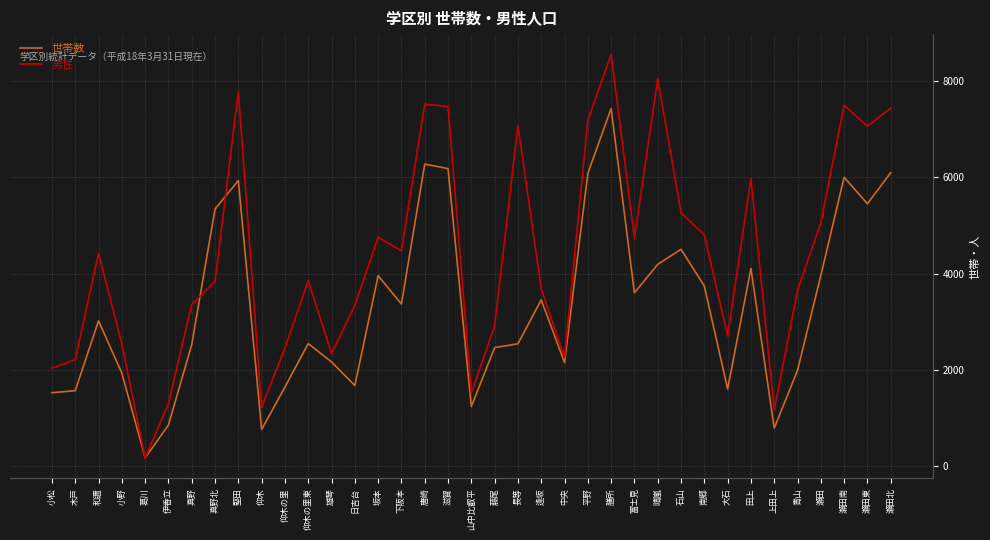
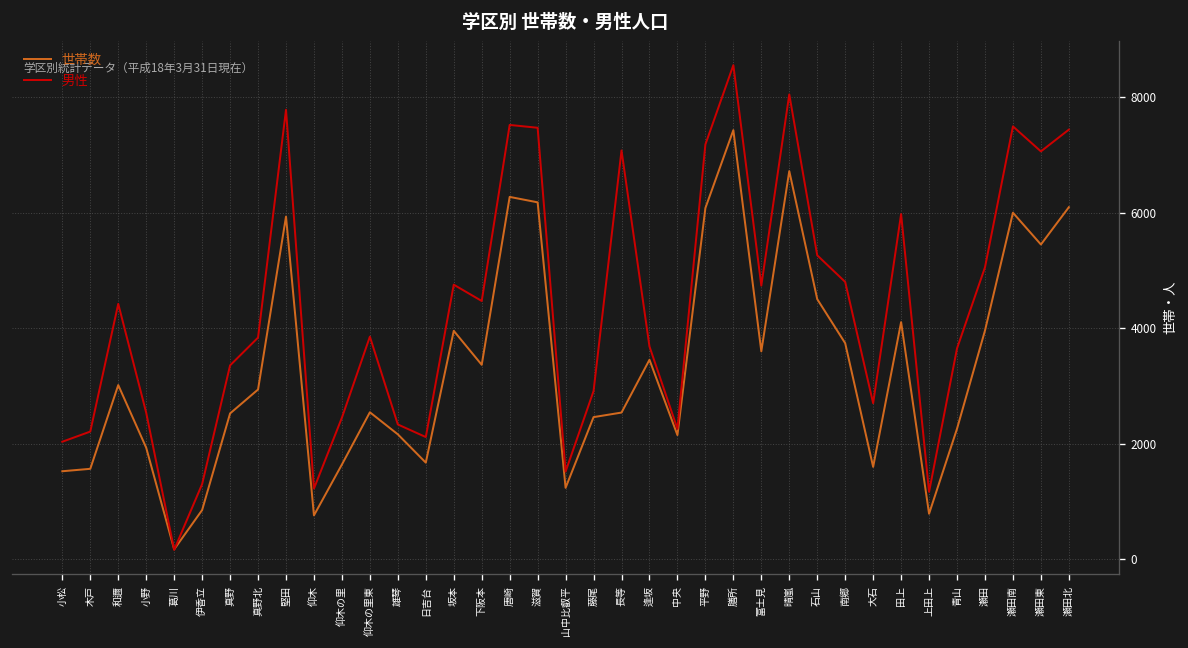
  {
    "世帯数": {
      "小松": 1500,
      "木戸": 1600,
      "和邇": 3000,
      "小野": 1900,
      "伊香立": 900,
      "真野": 2500,
-     "真野北": 5300,
+     "真野北": 2900,
      "堅田": 5900,
      "仰木": 800,
      "仰木の里": 1600,
      "仰木の里東": 2500,
      "雄琴": 2200,
      "日吉台": 1700,
      "坂本": 4000,
      "下阪本": 3400,
      "唐崎": 6300,
      "滋賀": 6200,
      "山中比叡平": 1200,
      "藤尾": 2500,
      "長等": 2500,
      "逢坂": 3500,
      "中央": 2200,
      "平野": 6100,
      "膳所": 7400,
      "富士見": 3600,
-     "晴嵐": 4200,
+     "晴嵐": 6700,
      "石山": 4500,
      "南郷": 3700,
      "大石": 1600,
      "田上": 4100,
      "上田上": 800,
-     "青山": 2000,
+     "青山": 2300,
      "瀬田": 4000,
      "瀬田南": 6000,
      "瀬田東": 5500,
      "瀬田北": 6100
    },
    "男性": {
      "小松": 2000,
      "木戸": 2200,
      "和邇": 4400,
      "小野": 2500,
      "伊香立": 1300,
      "真野": 3400,
      "真野北": 3800,
      "堅田": 7800,
      "仰木": 1200,
      "仰木の里": 2500,
      "仰木の里東": 3900,
      "雄琴": 2300,
-     "日吉台": 3300,
+     "日吉台": 2100,
      "坂本": 4800,
      "下阪本": 4500,
      "唐崎": 7500,
      "滋賀": 7500,
      "山中比叡平": 1500,
      "藤尾": 2900,
      "長等": 7100,
      "逢坂": 3700,
      "中央": 2300,
      "平野": 7200,
      "膳所": 8600,
      "富士見": 4700,
      "晴嵐": 8100,
      "石山": 5300,
      "南郷": 4800,
      "大石": 2700,
      "田上": 6000,
      "上田上": 1200,
      "青山": 3700,
      "瀬田": 5100,
      "瀬田南": 7500,
      "瀬田東": 7100,
      "瀬田北": 7400
    }
  }
